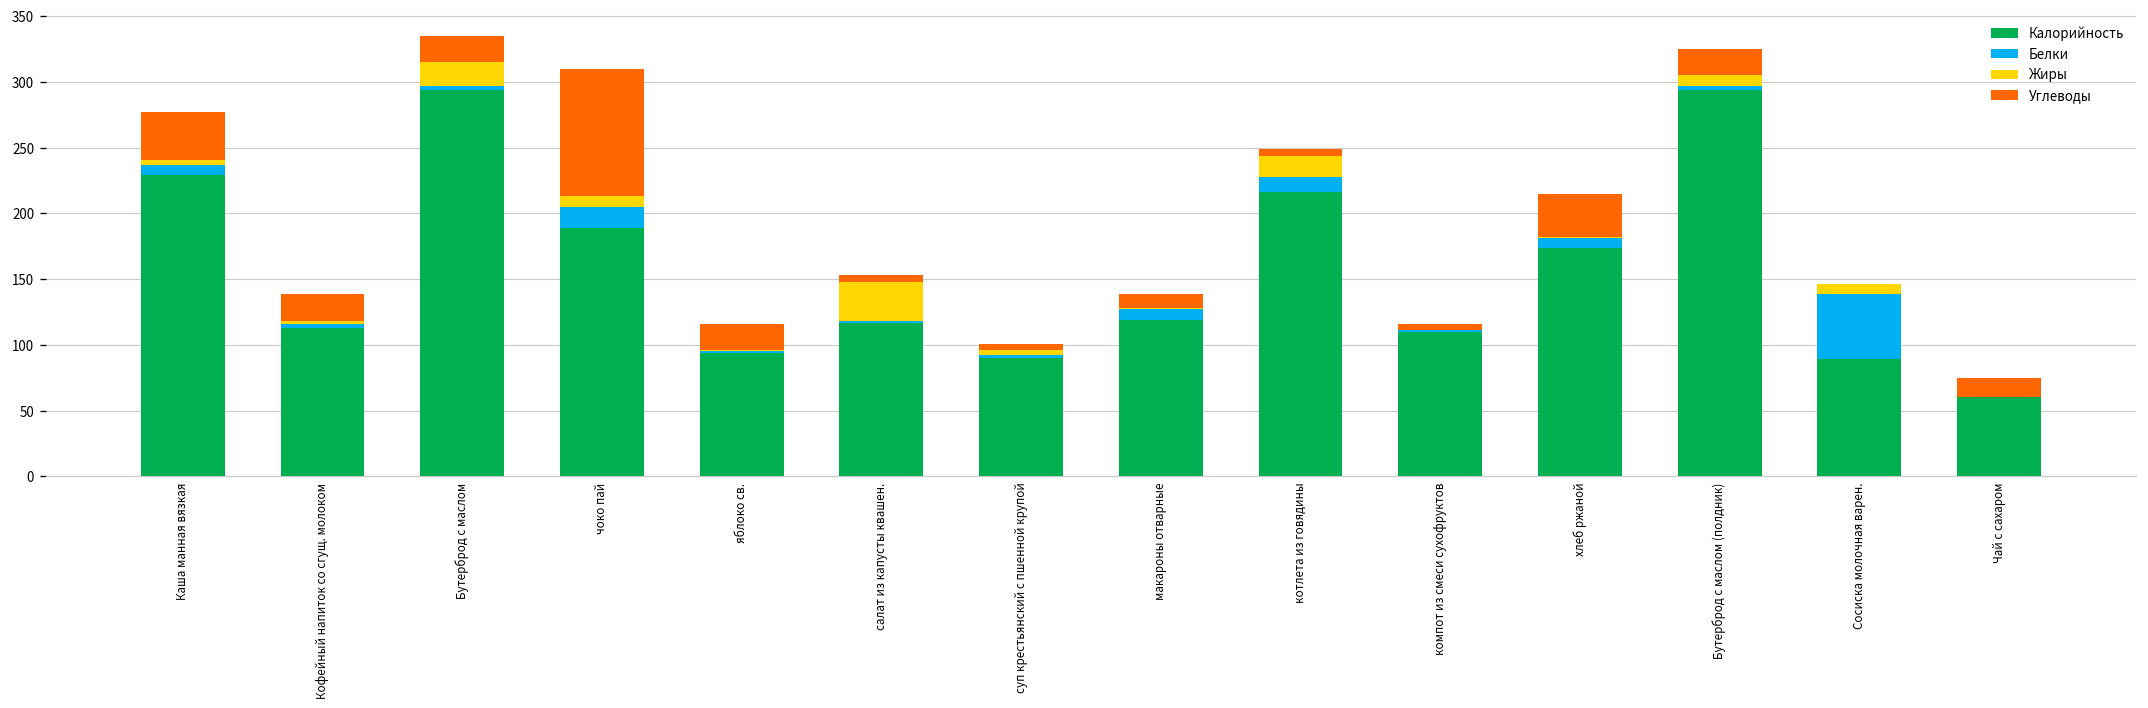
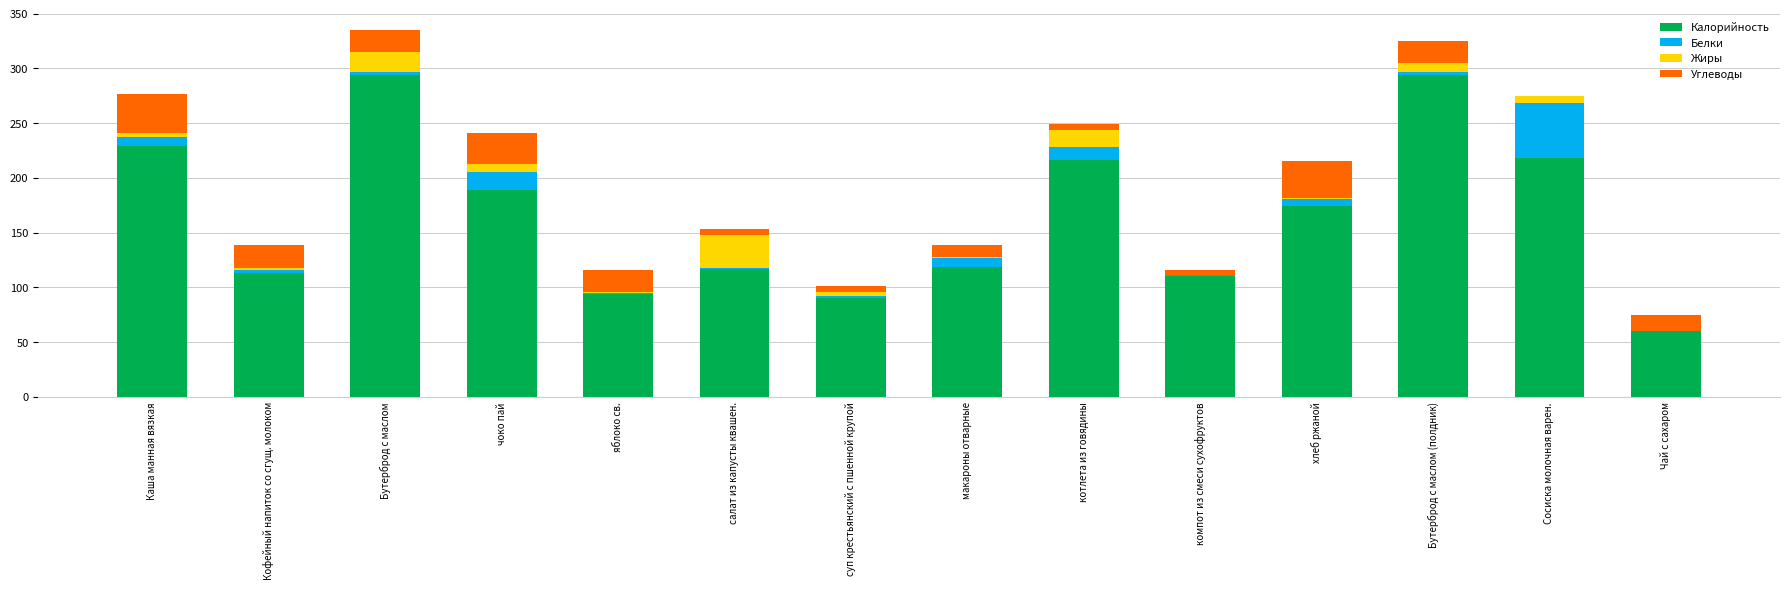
  {
    "Калорийность": {
      "Каша манная вязкая": 229,
      "Кофейный напиток со сгущ. молоком": 113,
      "Бутерброд с маслом": 294,
      "чоко пай": 189,
      "яблоко св.": 94,
      "салат из капусты квашен.": 117,
      "суп крестьянский с пшенной крупой": 90,
      "макароны отварные": 119,
      "котлета из говядины": 216,
      "компот из смеси сухофруктов": 110,
      "хлеб ржаной": 174,
      "Бутерброд с маслом (полдник)": 294,
-     "Сосиска молочная варен.": 89,
+     "Сосиска молочная варен.": 218,
      "Чай с сахаром": 60
    },
    "Белки": {
      "Каша манная вязкая": 8,
      "Кофейный напиток со сгущ. молоком": 3,
      "Бутерброд с маслом": 3,
      "чоко пай": 16,
      "макароны отварные": 8,
      "котлета из говядины": 12,
      "хлеб ржаной": 7,
      "Бутерброд с маслом (полдник)": 3,
      "Сосиска молочная варен.": 50,
      "Чай с сахаром": 0
    },
    "Жиры": {
      "Каша манная вязкая": 4,
      "Бутерброд с маслом": 18,
      "чоко пай": 8,
      "салат из капусты квашен.": 30,
      "суп крестьянский с пшенной крупой": 4,
      "котлета из говядины": 16,
      "компот из смеси сухофруктов": 0,
      "Бутерброд с маслом (полдник)": 8,
      "Сосиска молочная варен.": 7,
      "Чай с сахаром": 0
    },
    "Углеводы": {
      "Каша манная вязкая": 36,
      "Кофейный напиток со сгущ. молоком": 21,
      "Бутерброд с маслом": 20,
-     "чоко пай": 97,
+     "чоко пай": 28,
      "яблоко св.": 20,
      "салат из капусты квашен.": 5,
      "суп крестьянский с пшенной крупой": 5,
      "макароны отварные": 11,
      "котлета из говядины": 5,
      "компот из смеси сухофруктов": 5,
      "хлеб ржаной": 33,
      "Бутерброд с маслом (полдник)": 20,
      "Сосиска молочная варен.": 0,
      "Чай с сахаром": 15
    }
  }
